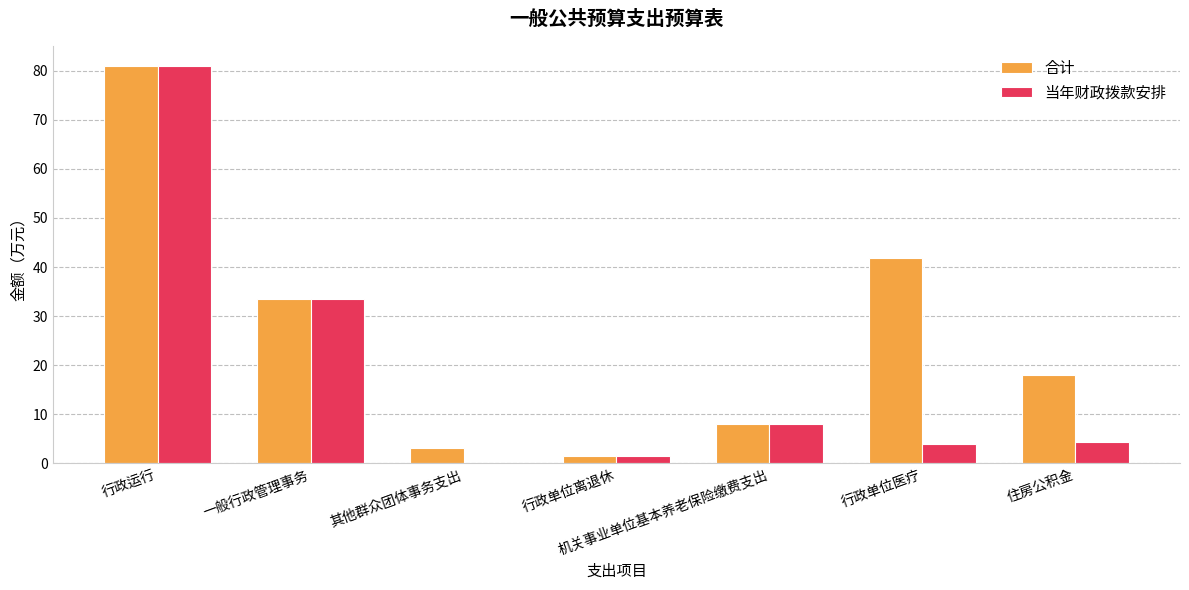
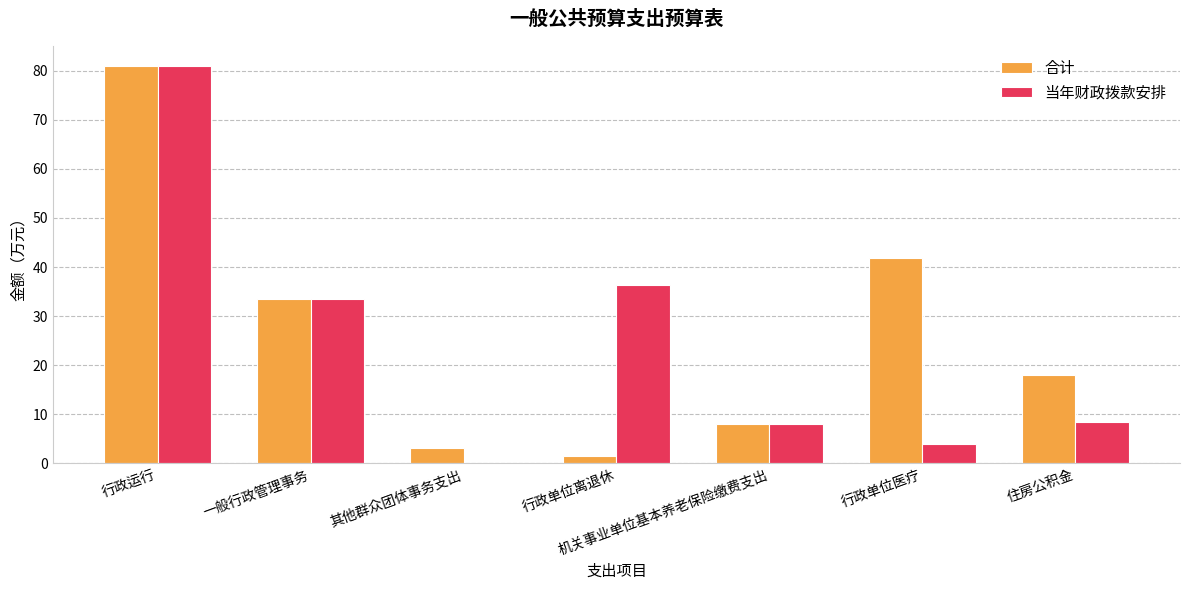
  {
    "合计": {
      "行政运行": 81,
      "一般行政管理事务": 33,
      "其他群众团体事务支出": 3,
      "行政单位离退休": 1,
      "机关事业单位基本养老保险缴费支出": 8,
      "行政单位医疗": 42,
      "住房公积金": 18
    },
    "当年财政拨款安排": {
      "行政运行": 81,
      "一般行政管理事务": 33,
      "其他群众团体事务支出": 0,
-     "行政单位离退休": 1,
+     "行政单位离退休": 36,
      "机关事业单位基本养老保险缴费支出": 8,
      "行政单位医疗": 4,
-     "住房公积金": 4
+     "住房公积金": 8
    }
  }
